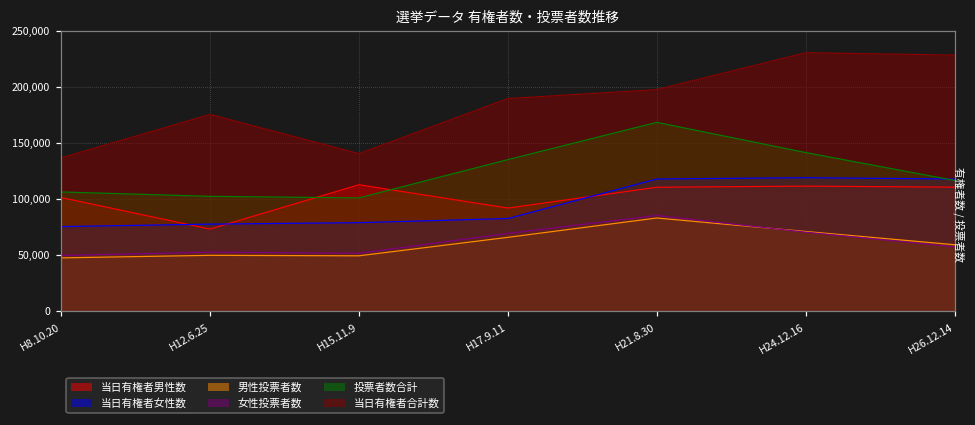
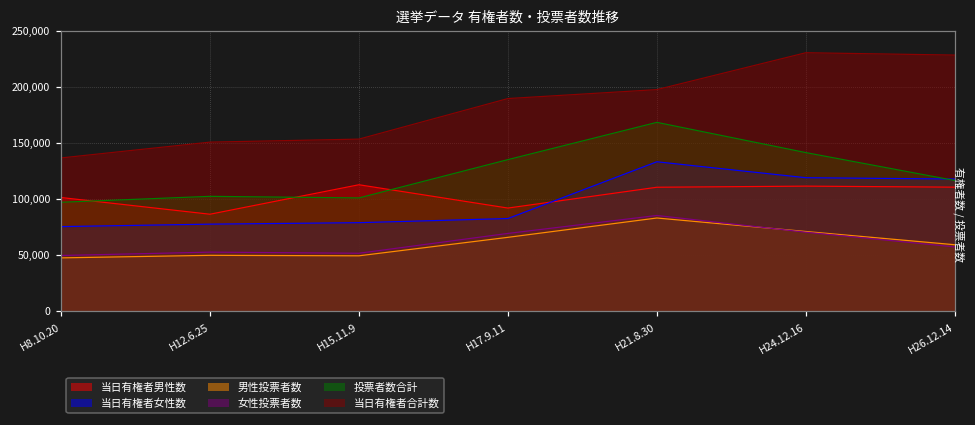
  {
    "当日有権者男性数": {
      "H8.10.20": "101,000",
-     "H12.6.25": "73,000",
+     "H12.6.25": "86,000",
      "H15.11.9": "113,000",
      "H17.9.11": "92,000",
      "H21.8.30": "111,000",
      "H24.12.16": "112,000",
      "H26.12.14": "111,000"
    },
    "当日有権者女性数": {
      "H8.10.20": "75,000",
      "H12.6.25": "78,000",
      "H15.11.9": "79,000",
      "H17.9.11": "83,000",
-     "H21.8.30": "118,000",
+     "H21.8.30": "133,000",
      "H24.12.16": "119,000"
    },
    "男性投票者数": {
      "H12.6.25": "50,000",
      "H17.9.11": "66,000"
    },
    "女性投票者数": {
      "H12.6.25": "53,000",
      "H17.9.11": "69,000"
    },
    "投票者数合計": {
-     "H8.10.20": "106,000",
+     "H8.10.20": "97,000",
      "H12.6.25": "102,000",
      "H15.11.9": "101,000",
      "H17.9.11": "135,000",
      "H21.8.30": "168,000",
      "H24.12.16": "141,000"
    },
    "当日有権者合計数": {
      "H8.10.20": "137,000",
-     "H12.6.25": "176,000",
-     "H15.11.9": "141,000",
+     "H12.6.25": "151,000",
+     "H15.11.9": "154,000",
      "H17.9.11": "190,000",
      "H21.8.30": "198,000",
      "H24.12.16": "231,000",
      "H26.12.14": "228,000"
    }
  }
